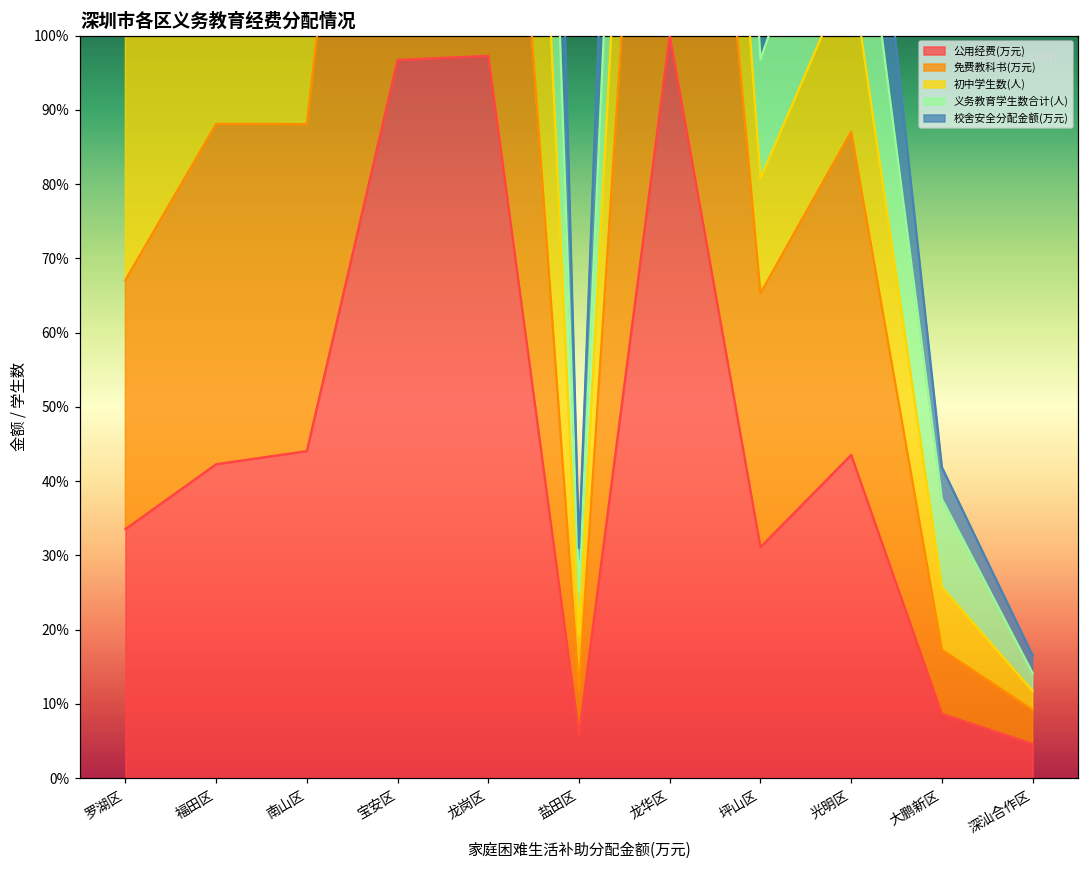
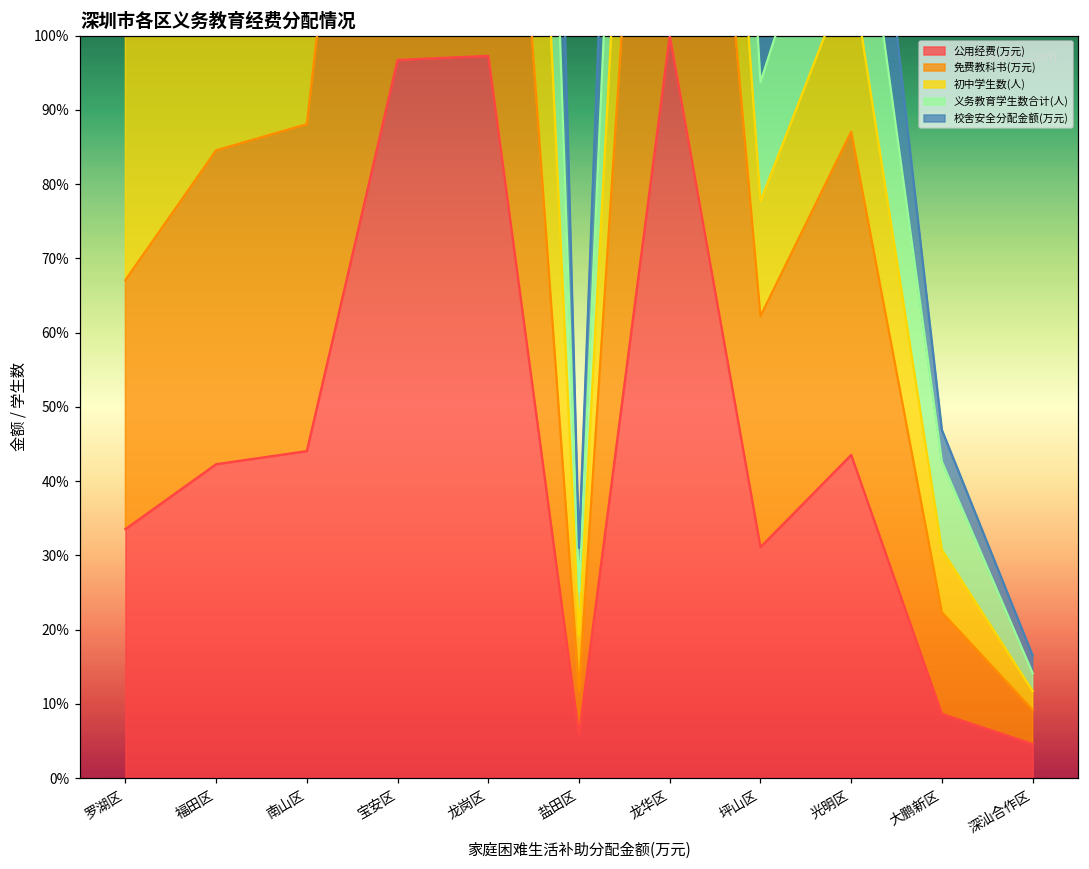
  {
    "公用经费(万元)": {
      "罗湖区": "34%",
      "福田区": "42%",
      "南山区": "44%",
      "宝安区": "97%",
      "龙岗区": "97%",
      "盐田区": "6%",
      "龙华区": "100%",
      "坪山区": "31%",
      "光明区": "44%",
      "大鹏新区": "9%",
      "深汕合作区": "5%"
    },
    "免费教科书(万元)": {
      "罗湖区": "34%",
-     "福田区": "46%",
+     "福田区": "42%",
      "南山区": "44%",
      "盐田区": "6%",
-     "坪山区": "34%",
+     "坪山区": "31%",
      "光明区": "44%",
-     "大鹏新区": "9%",
+     "大鹏新区": "14%",
      "深汕合作区": "5%"
    },
    "初中学生数(人)": {
      "盐田区": "7%",
      "坪山区": "15%",
      "大鹏新区": "8%",
      "深汕合作区": "3%"
    },
    "义务教育学生数合计(人)": {
      "盐田区": "6%",
      "坪山区": "16%",
      "大鹏新区": "12%",
      "深汕合作区": "2%"
    },
    "校舍安全分配金额(万元)": {
      "盐田区": "6%",
      "大鹏新区": "4%",
      "深汕合作区": "2%"
    }
  }
